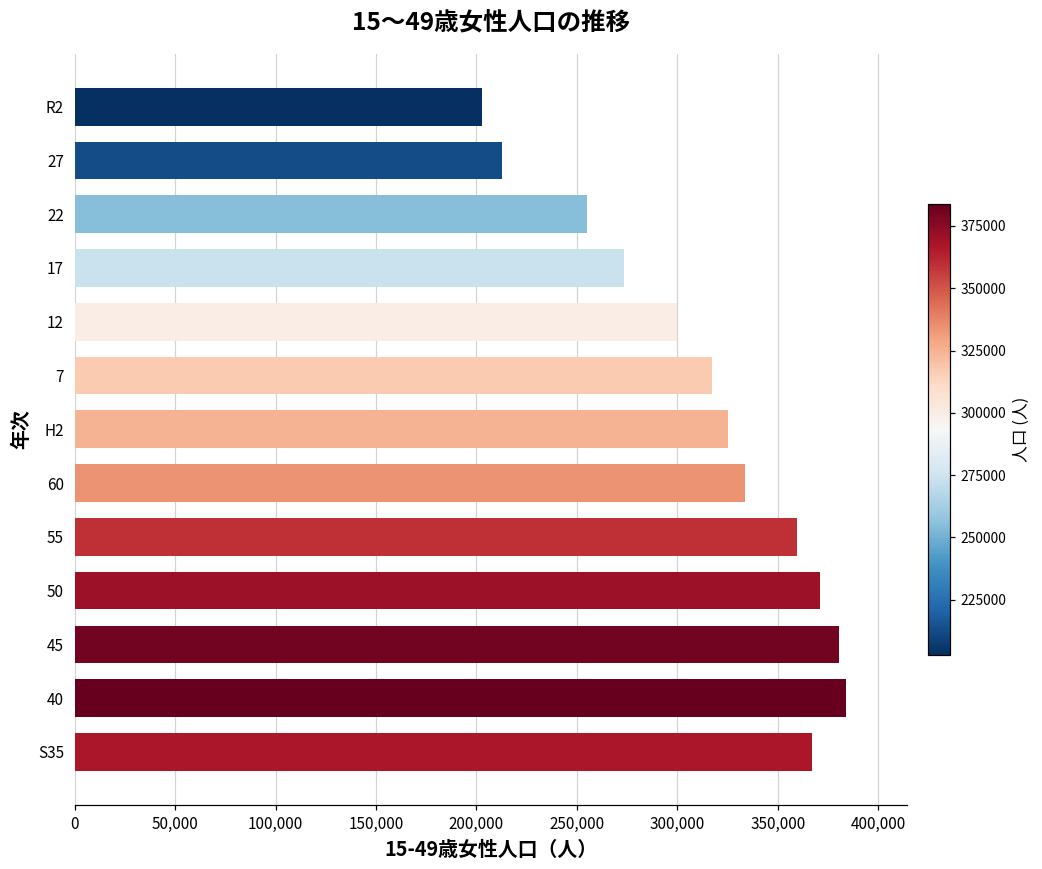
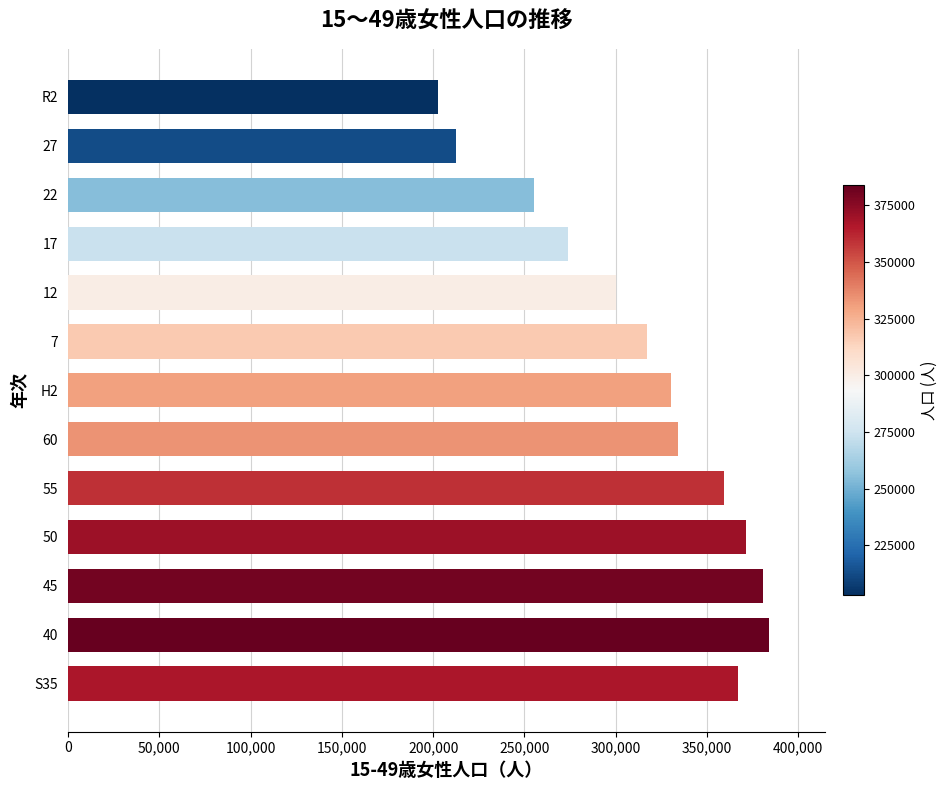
  {
    "R2": "203,000",
    "27": "213,000",
    "22": "255,000",
    "17": "274,000",
    "12": "300,000",
    "7": "317,000",
-   "H2": "325,000",
+   "H2": "331,000",
    "60": "334,000",
    "55": "359,000",
    "50": "371,000",
    "45": "381,000",
    "40": "384,000",
    "S35": "367,000"
  }
